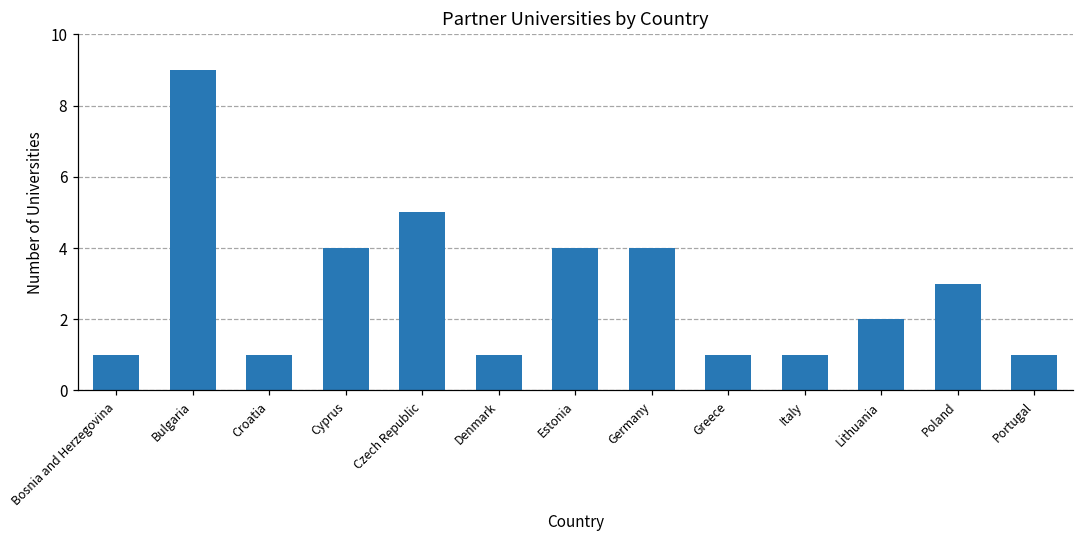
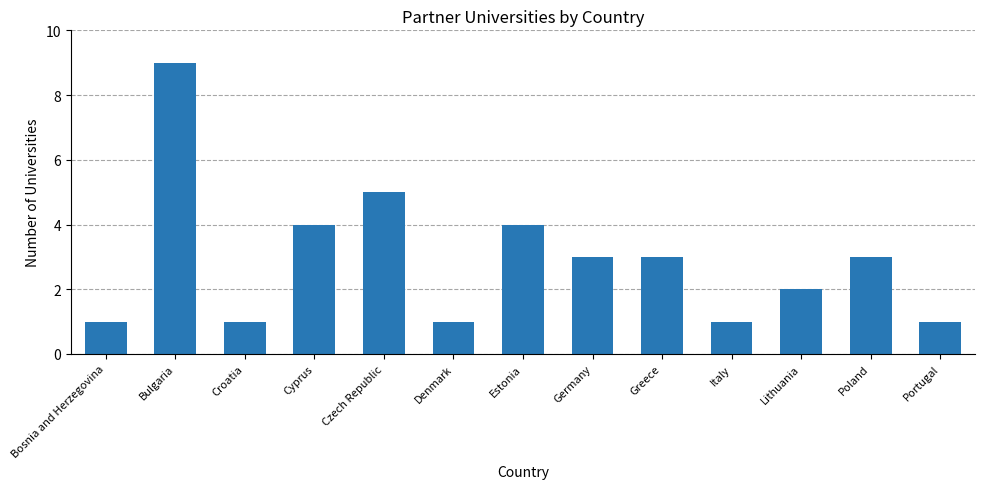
  {
    "Bosnia and Herzegovina": 1,
    "Bulgaria": 9,
    "Croatia": 1,
    "Cyprus": 4,
    "Czech Republic": 5,
    "Denmark": 1,
    "Estonia": 4,
-   "Germany": 4,
-   "Greece": 1,
+   "Germany": 3,
+   "Greece": 3,
    "Italy": 1,
    "Lithuania": 2,
    "Poland": 3,
    "Portugal": 1
  }
